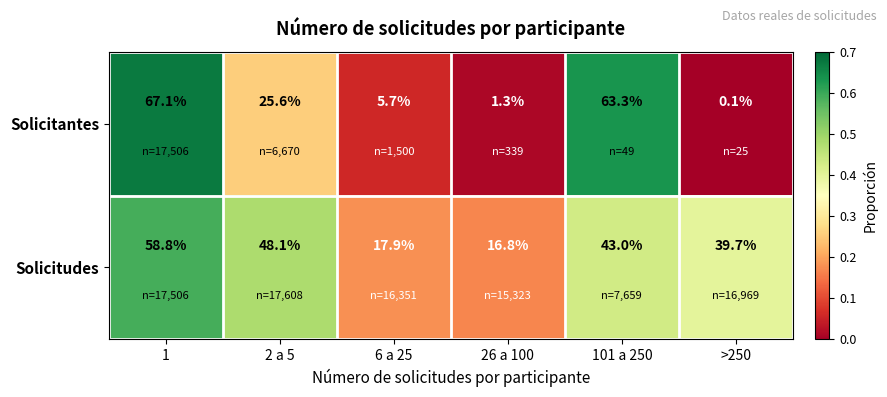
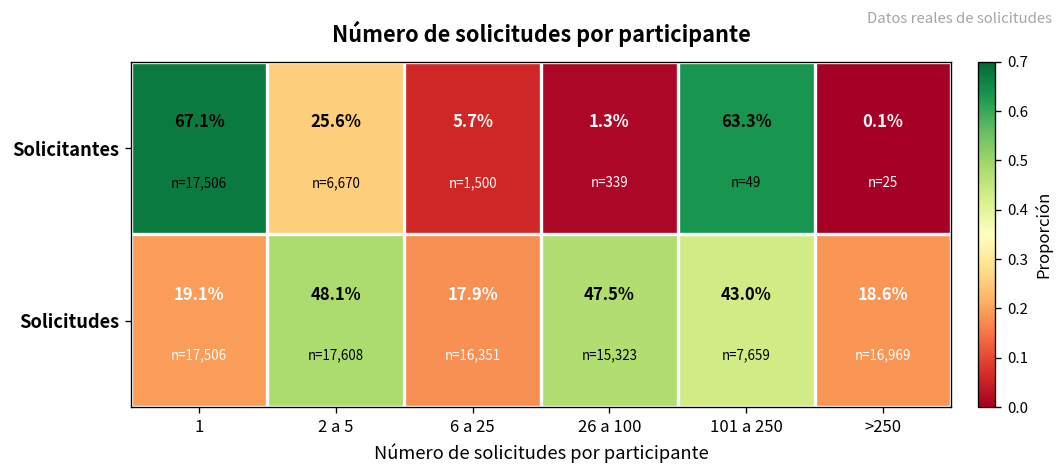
  {
    "Solicitudes": {
-     "1": "58.8%",
-     "26 a 100": "16.8%",
-     ">250": "39.7%"
+     "1": "19.1%",
+     "26 a 100": "47.5%",
+     ">250": "18.6%"
    }
  }
